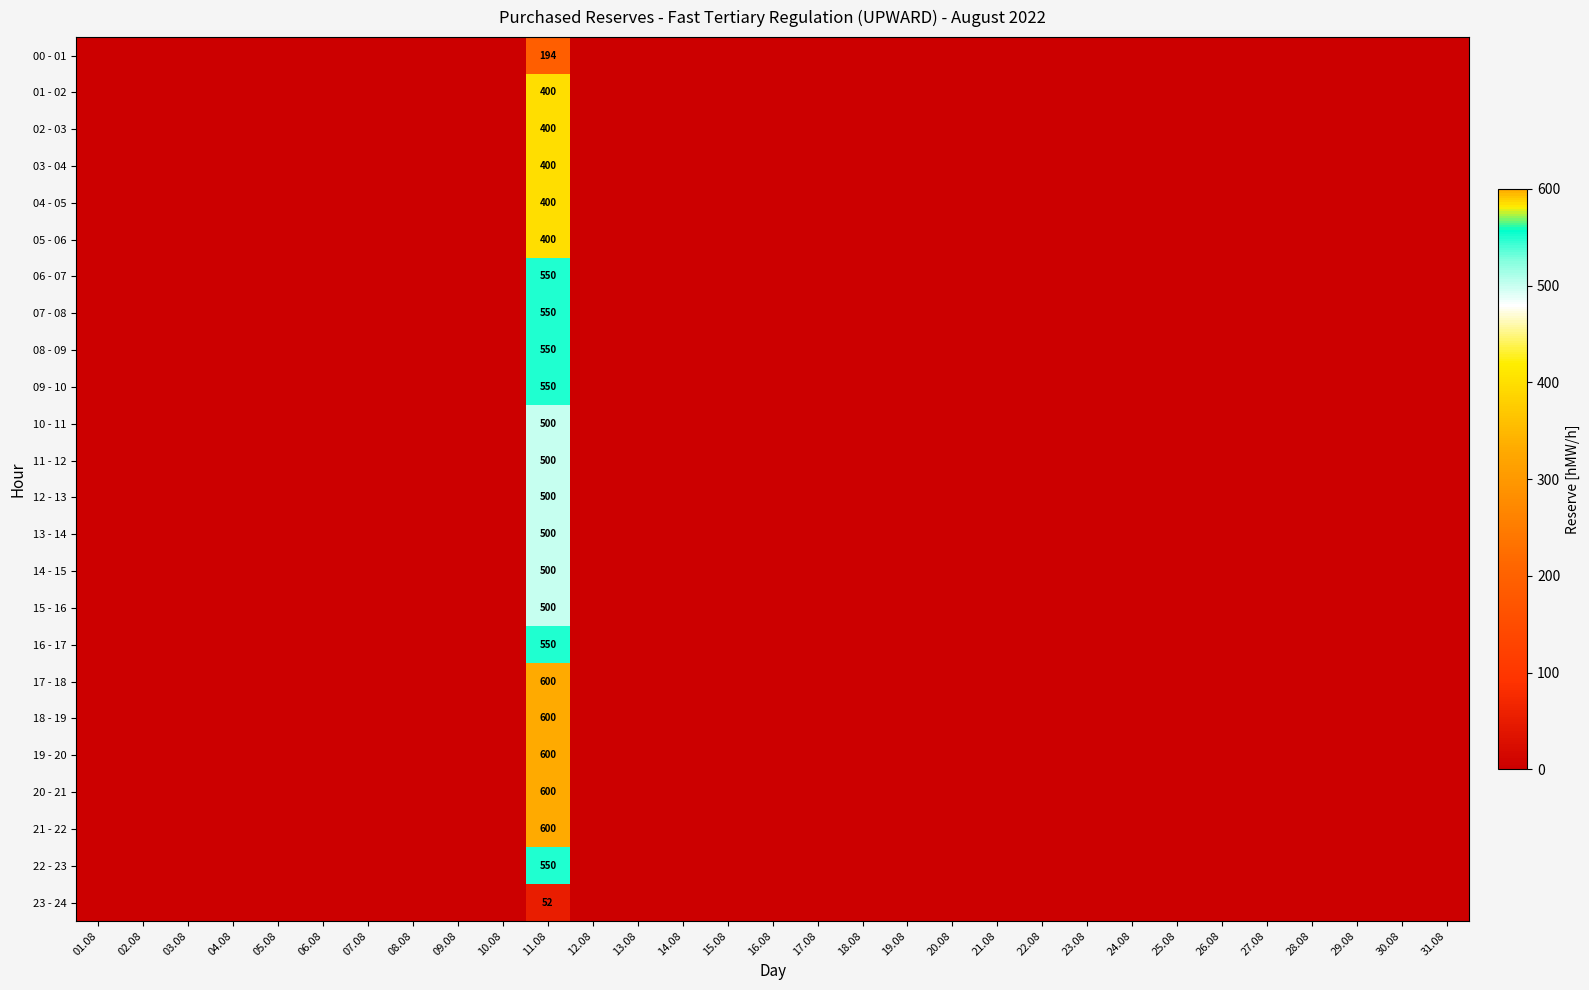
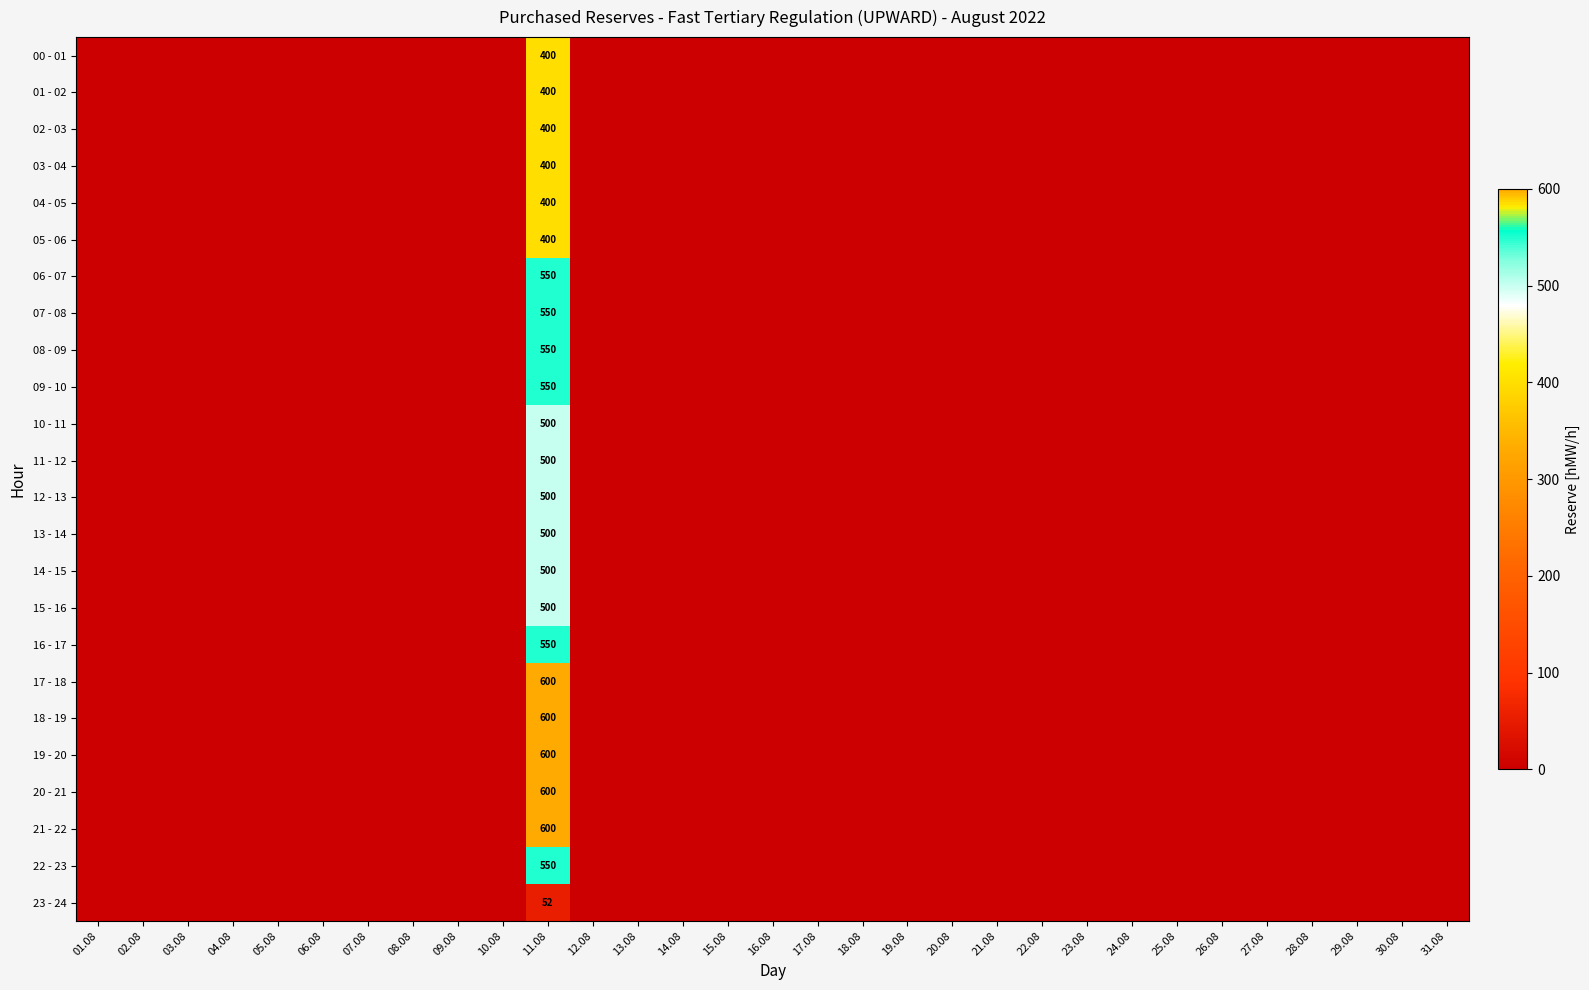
  {
    "00 - 01": {
-     "11.08": 194
+     "11.08": 400
    },
    "01 - 02": {
      "11.08": 400
    },
    "02 - 03": {
      "11.08": 400
    },
    "03 - 04": {
      "11.08": 400
    },
    "04 - 05": {
      "11.08": 400
    },
    "05 - 06": {
      "11.08": 400
    },
    "06 - 07": {
      "11.08": 550
    },
    "07 - 08": {
      "11.08": 550
    },
    "08 - 09": {
      "11.08": 550
    },
    "09 - 10": {
      "11.08": 550
    },
    "10 - 11": {
      "11.08": 500
    },
    "11 - 12": {
      "11.08": 500
    },
    "12 - 13": {
      "11.08": 500
    },
    "13 - 14": {
      "11.08": 500
    },
    "14 - 15": {
      "11.08": 500
    },
    "15 - 16": {
      "11.08": 500
    },
    "16 - 17": {
      "11.08": 550
    },
    "17 - 18": {
      "11.08": 600
    },
    "18 - 19": {
      "11.08": 600
    },
    "19 - 20": {
      "11.08": 600
    },
    "20 - 21": {
      "11.08": 600
    },
    "21 - 22": {
      "11.08": 600
    },
    "22 - 23": {
      "11.08": 550
    },
    "23 - 24": {
      "11.08": 52
    }
  }
